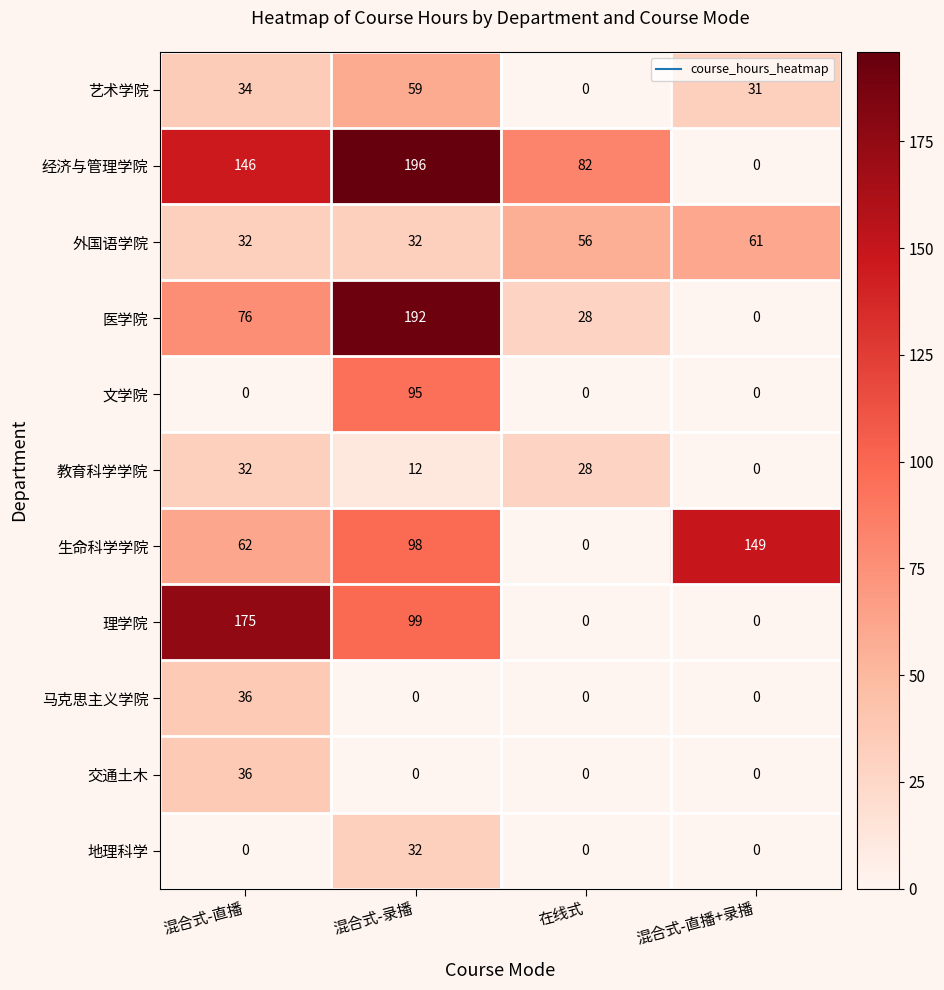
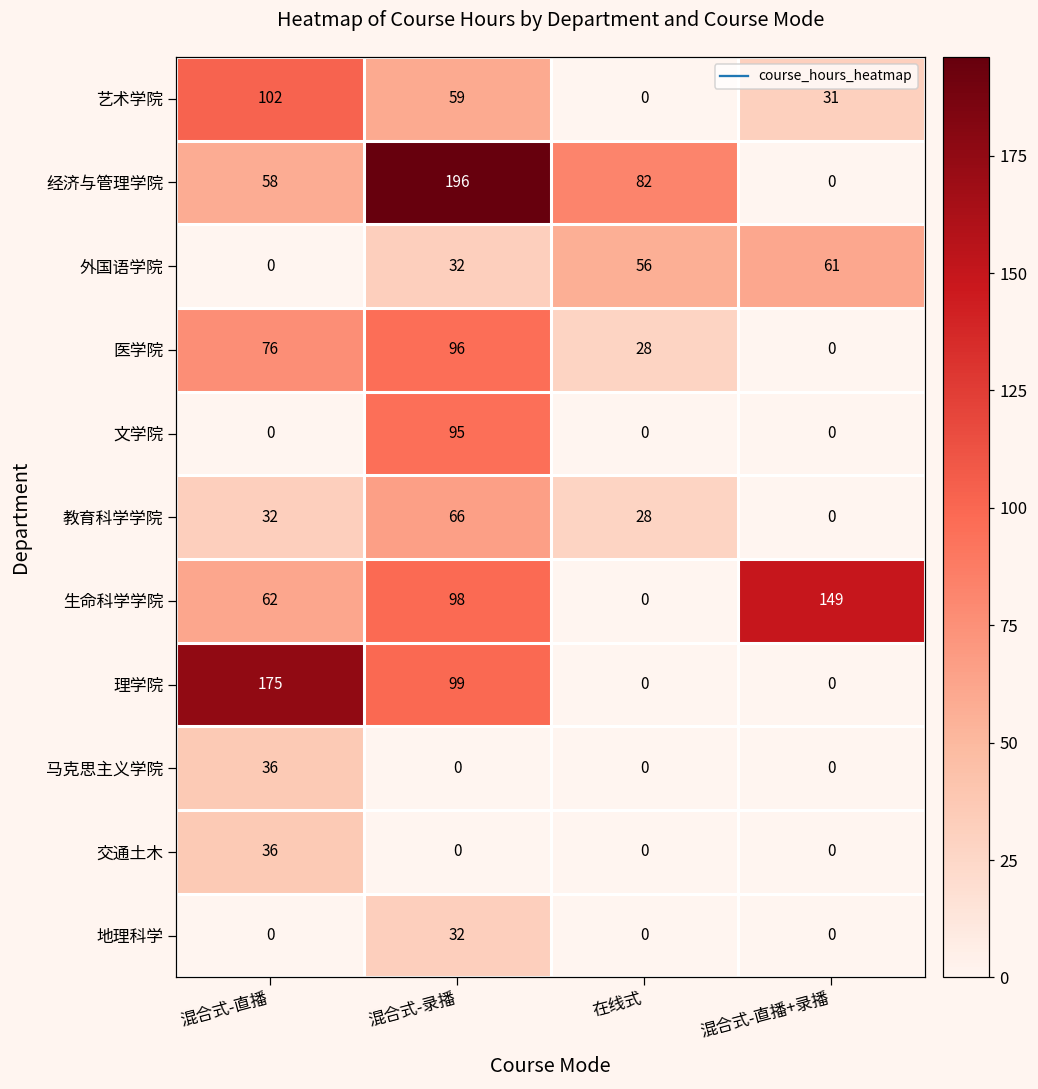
  {
    "艺术学院": {
-     "混合式-直播": 34,
+     "混合式-直播": 102,
      "混合式-录播": 59,
      "在线式": 0,
      "混合式-直播+录播": 31
    },
    "经济与管理学院": {
-     "混合式-直播": 146,
+     "混合式-直播": 58,
      "混合式-录播": 196,
      "在线式": 82,
      "混合式-直播+录播": 0
    },
    "外国语学院": {
-     "混合式-直播": 32,
+     "混合式-直播": 0,
      "混合式-录播": 32,
      "在线式": 56,
      "混合式-直播+录播": 61
    },
    "医学院": {
      "混合式-直播": 76,
-     "混合式-录播": 192,
+     "混合式-录播": 96,
      "在线式": 28,
      "混合式-直播+录播": 0
    },
    "文学院": {
      "混合式-直播": 0,
      "混合式-录播": 95,
      "在线式": 0,
      "混合式-直播+录播": 0
    },
    "教育科学学院": {
      "混合式-直播": 32,
-     "混合式-录播": 12,
+     "混合式-录播": 66,
      "在线式": 28,
      "混合式-直播+录播": 0
    },
    "生命科学学院": {
      "混合式-直播": 62,
      "混合式-录播": 98,
      "在线式": 0,
      "混合式-直播+录播": 149
    },
    "理学院": {
      "混合式-直播": 175,
      "混合式-录播": 99,
      "在线式": 0,
      "混合式-直播+录播": 0
    },
    "马克思主义学院": {
      "混合式-直播": 36,
      "混合式-录播": 0,
      "在线式": 0,
      "混合式-直播+录播": 0
    },
    "交通土木": {
      "混合式-直播": 36,
      "混合式-录播": 0,
      "在线式": 0,
      "混合式-直播+录播": 0
    },
    "地理科学": {
      "混合式-直播": 0,
      "混合式-录播": 32,
      "在线式": 0,
      "混合式-直播+录播": 0
    }
  }
